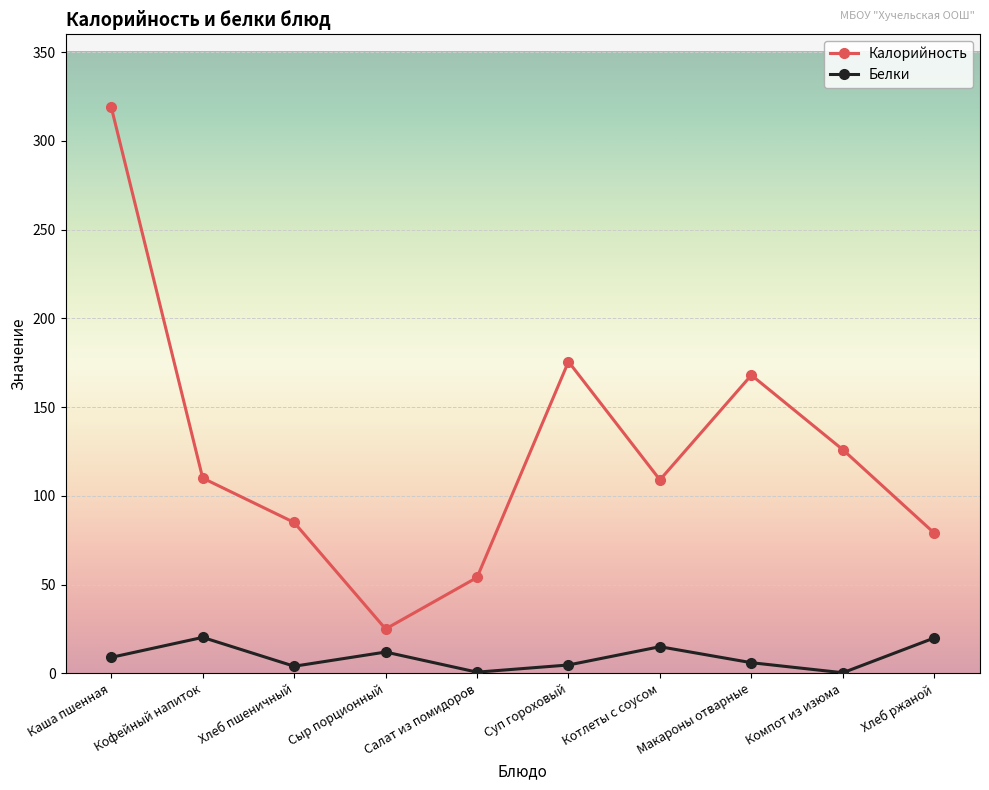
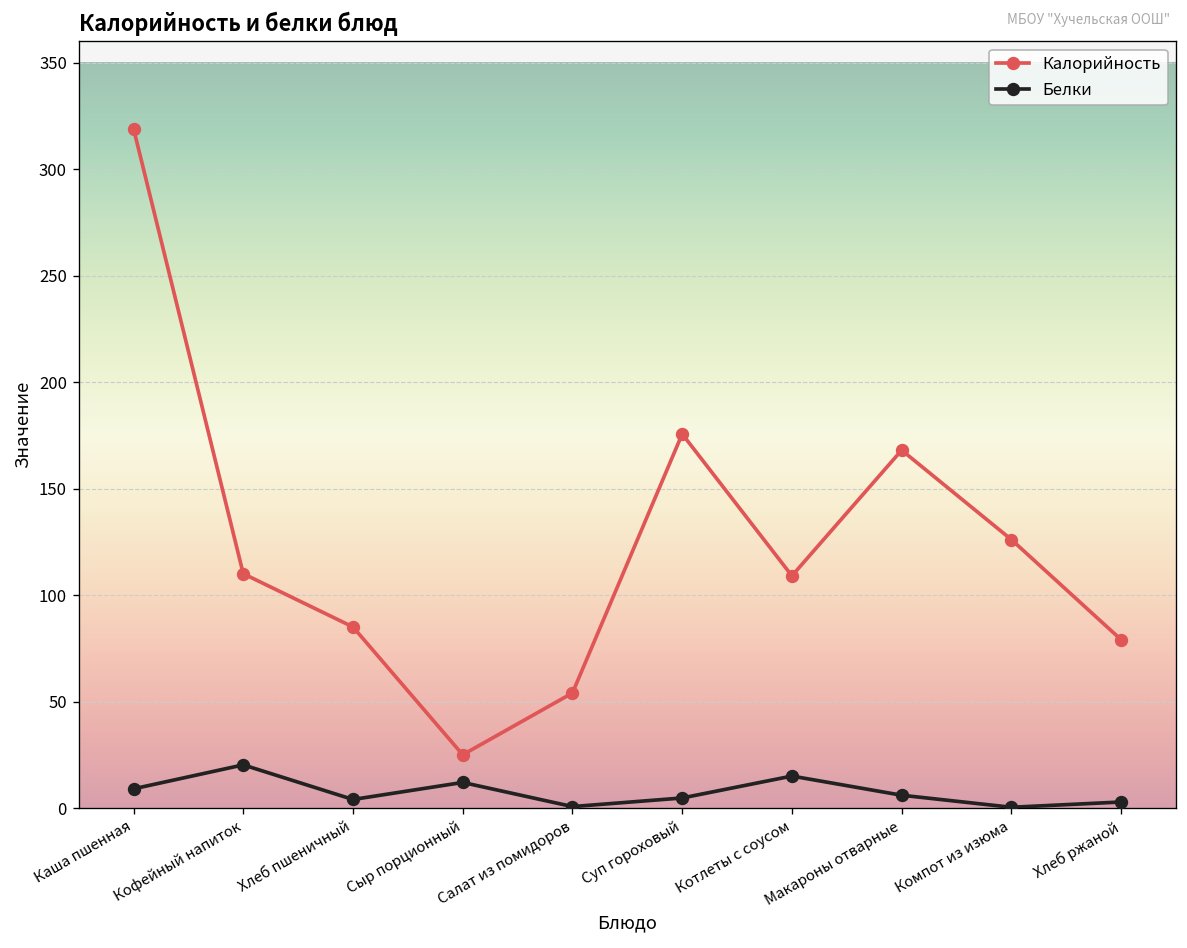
  {
    "Калорийность": {
      "Каша пшенная": 319,
      "Кофейный напиток": 110,
      "Хлеб пшеничный": 85,
      "Сыр порционный": 25,
      "Салат из помидоров": 54,
      "Суп гороховый": 176,
      "Котлеты с соусом": 109,
      "Макароны отварные": 168,
      "Компот из изюма": 126,
      "Хлеб ржаной": 79
    },
    "Белки": {
      "Каша пшенная": 9,
      "Кофейный напиток": 20,
      "Хлеб пшеничный": 4,
      "Сыр порционный": 12,
      "Салат из помидоров": 1,
      "Суп гороховый": 5,
      "Котлеты с соусом": 15,
      "Макароны отварные": 6,
      "Компот из изюма": 0,
-     "Хлеб ржаной": 20
+     "Хлеб ржаной": 3
    }
  }
